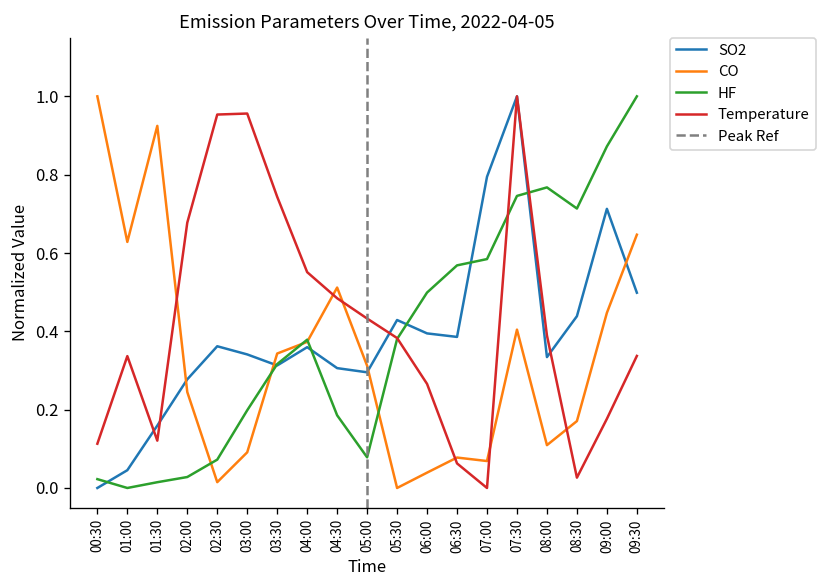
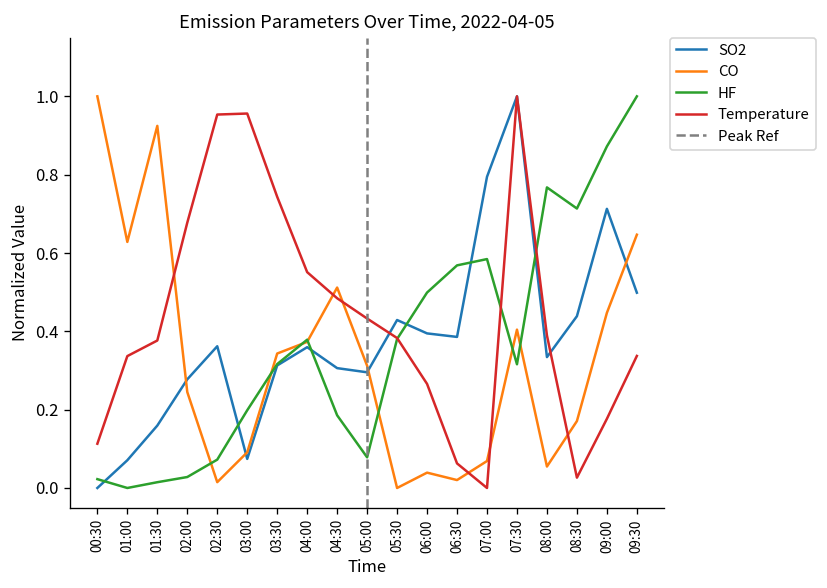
  {
    "SO2": {
      "00:30": 0.00,
-     "01:00": 0.05,
+     "01:00": 0.07,
      "01:30": 0.16,
      "02:00": 0.28,
      "02:30": 0.36,
-     "03:00": 0.34,
+     "03:00": 0.07,
      "04:00": 0.36,
      "04:30": 0.31,
      "05:00": 0.30,
      "05:30": 0.43,
      "06:00": 0.39,
      "06:30": 0.39,
      "07:00": 0.79,
      "08:00": 0.33,
      "08:30": 0.44,
      "09:00": 0.71,
      "09:30": 0.50
    },
    "CO": {
      "00:30": 1.00,
      "01:00": 0.63,
      "01:30": 0.92,
      "02:00": 0.25,
      "02:30": 0.01,
      "03:00": 0.09,
      "03:30": 0.34,
      "04:30": 0.51,
      "05:00": 0.31,
      "05:30": 0.00,
      "06:00": 0.04,
-     "06:30": 0.08,
+     "06:30": 0.02,
      "07:00": 0.07,
      "07:30": 0.40,
-     "08:00": 0.11,
+     "08:00": 0.05,
      "08:30": 0.17,
      "09:00": 0.45,
      "09:30": 0.65
    },
    "HF": {
      "00:30": 0.02,
      "01:00": 0.00,
      "01:30": 0.01,
      "02:00": 0.03,
      "02:30": 0.07,
      "03:00": 0.20,
      "04:30": 0.19,
      "05:00": 0.08,
      "06:00": 0.50,
      "06:30": 0.57,
      "07:00": 0.58,
-     "07:30": 0.75,
+     "07:30": 0.32,
      "08:00": 0.77,
      "08:30": 0.71,
      "09:00": 0.87,
      "09:30": 1.00
    },
    "Temperature": {
      "00:30": 0.11,
      "01:00": 0.34,
-     "01:30": 0.12,
+     "01:30": 0.38,
      "02:00": 0.68,
      "02:30": 0.95,
      "03:00": 0.96,
      "03:30": 0.74,
      "04:00": 0.55,
      "04:30": 0.48,
      "05:00": 0.43,
      "06:00": 0.27,
      "06:30": 0.06,
      "07:00": 0.00,
      "08:00": 0.39,
      "08:30": 0.03,
      "09:00": 0.18,
      "09:30": 0.34
    }
  }
